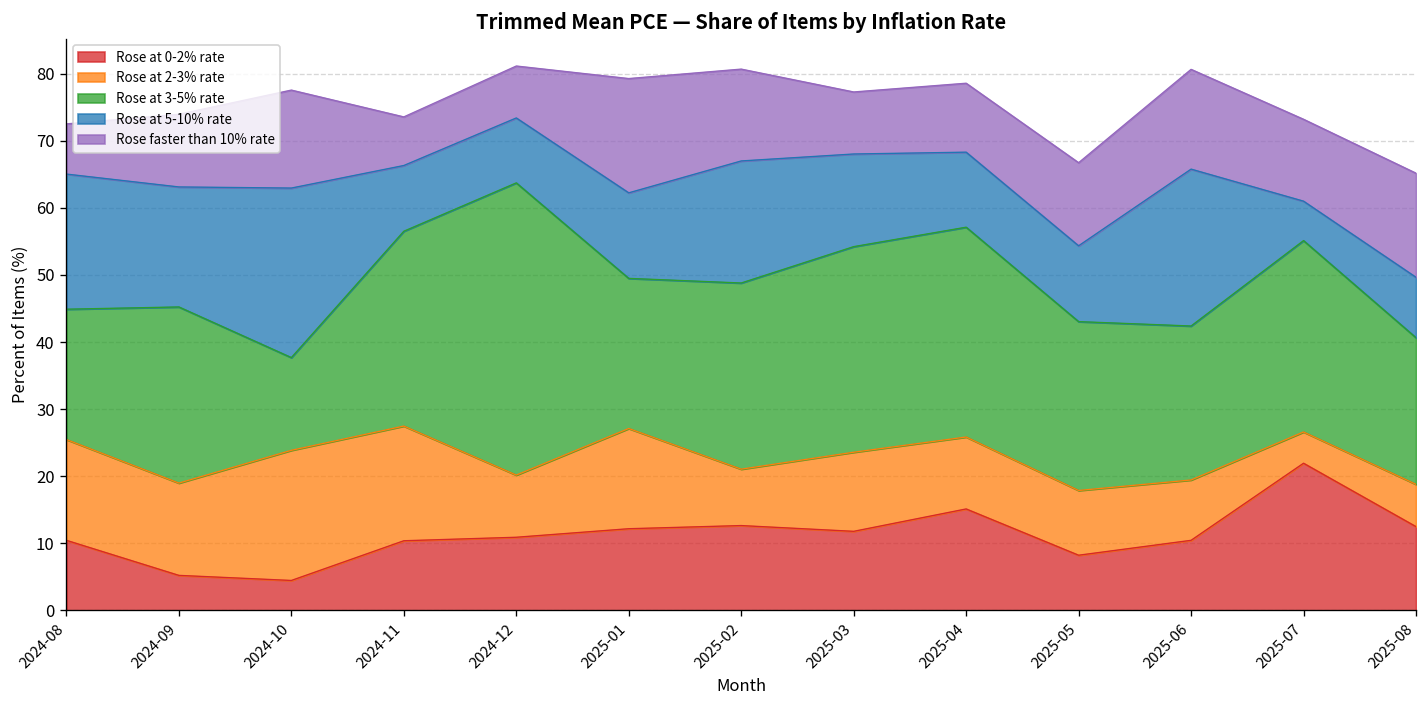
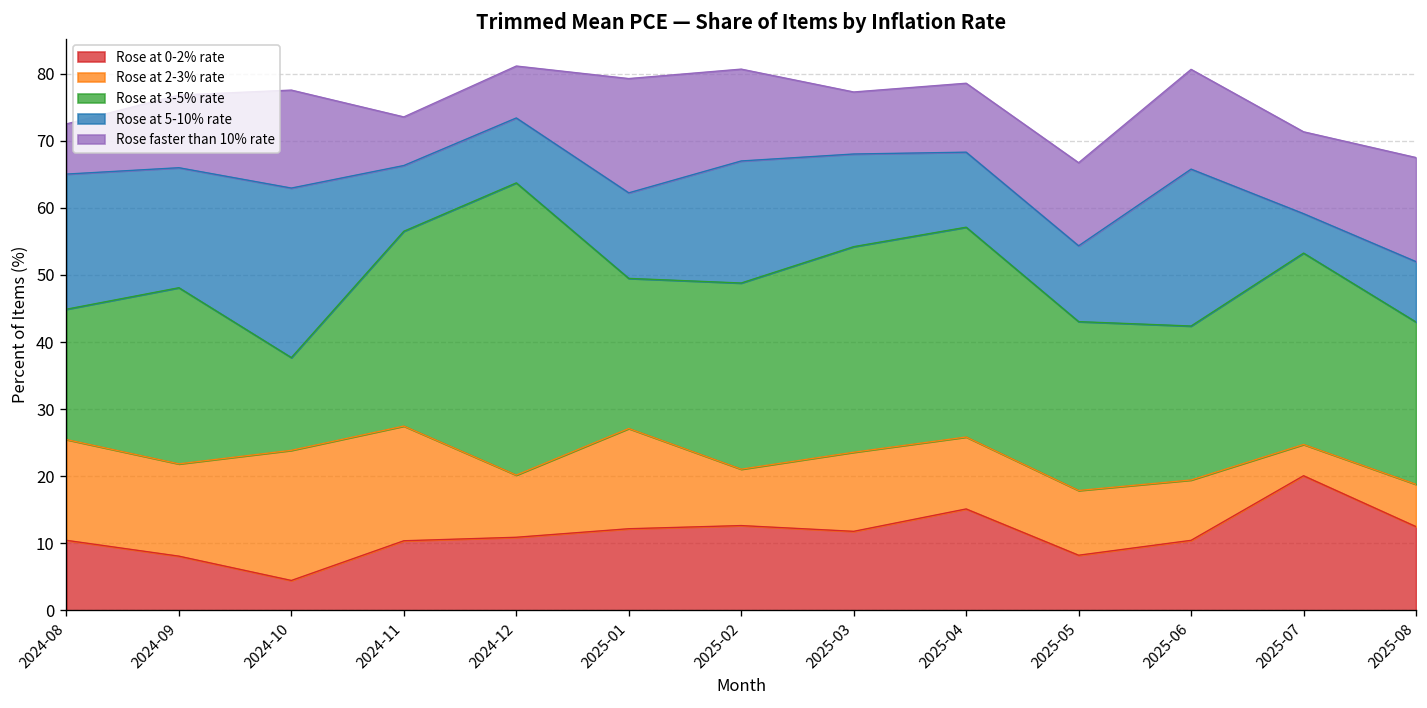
  {
    "Rose at 0-2% rate": {
      "2024-08": 10,
-     "2024-09": 5,
+     "2024-09": 8,
      "2024-10": 4,
      "2024-11": 10,
      "2024-12": 11,
      "2025-01": 12,
      "2025-02": 13,
      "2025-03": 12,
      "2025-04": 15,
      "2025-05": 8,
      "2025-06": 10,
-     "2025-07": 22,
+     "2025-07": 20,
      "2025-08": 12
    },
    "Rose at 2-3% rate": {
      "2024-08": 15,
      "2024-09": 14,
      "2024-10": 19,
      "2024-11": 17,
      "2024-12": 9,
      "2025-01": 15,
      "2025-02": 8,
      "2025-03": 12,
      "2025-04": 11,
      "2025-05": 10,
      "2025-06": 9,
      "2025-07": 5,
      "2025-08": 6
    },
    "Rose at 3-5% rate": {
      "2024-08": 19,
      "2024-09": 26,
      "2024-10": 14,
      "2024-11": 29,
      "2024-12": 44,
      "2025-01": 22,
      "2025-02": 28,
      "2025-03": 31,
      "2025-04": 31,
      "2025-05": 25,
      "2025-06": 23,
      "2025-07": 29,
-     "2025-08": 22
+     "2025-08": 24
    },
    "Rose at 5-10% rate": {
      "2024-08": 20,
      "2024-09": 18,
      "2024-10": 25,
      "2024-11": 10,
      "2024-12": 10,
      "2025-01": 13,
      "2025-02": 18,
      "2025-03": 14,
      "2025-04": 11,
      "2025-05": 11,
      "2025-06": 23,
      "2025-07": 6,
      "2025-08": 9
    },
    "Rose faster than 10% rate": {
      "2024-08": 7,
      "2024-10": 15,
      "2024-11": 7,
      "2024-12": 8,
      "2025-01": 17,
      "2025-02": 14,
      "2025-03": 9,
      "2025-04": 10,
      "2025-05": 12,
      "2025-06": 15,
      "2025-07": 12,
      "2025-08": 16
    }
  }
